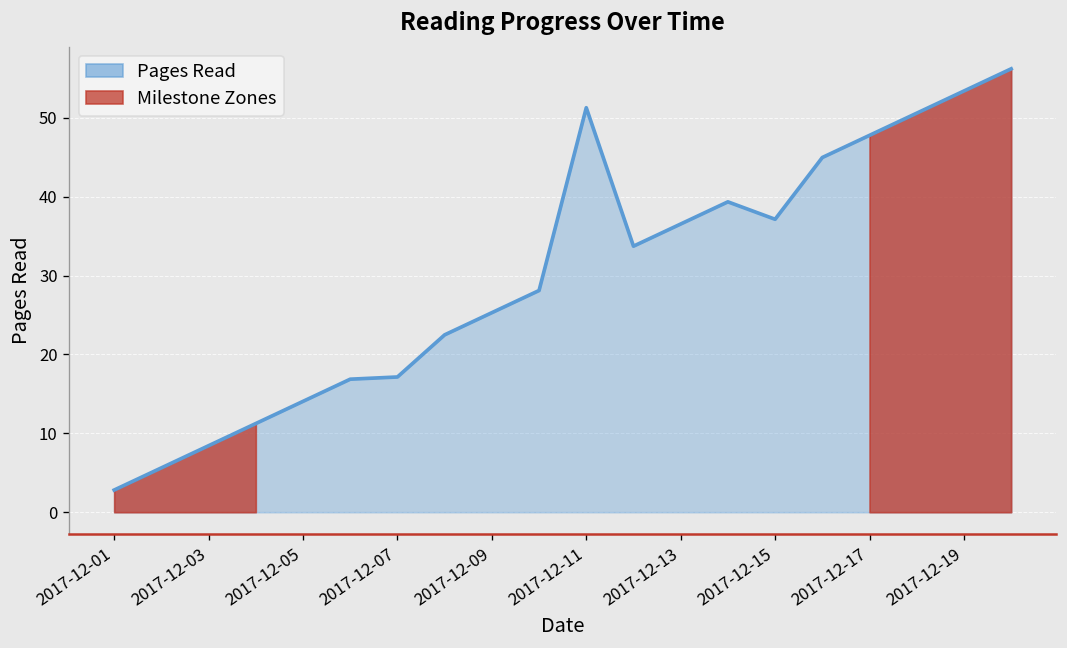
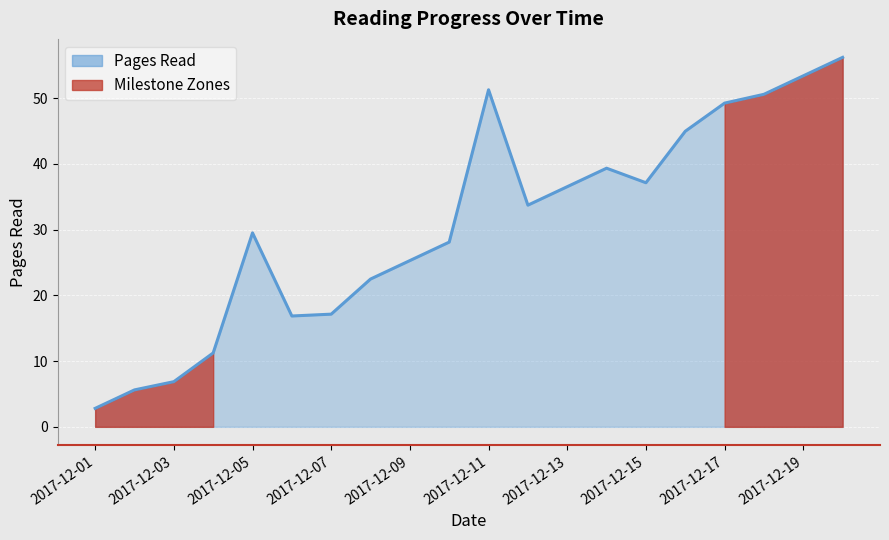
  {
    "Pages Read": {
-     "2017-12-03": 8,
-     "2017-12-05": 14,
+     "2017-12-03": 7,
+     "2017-12-05": 30,
      "2017-12-07": 17,
      "2017-12-09": 25,
      "2017-12-11": 51,
      "2017-12-13": 37,
      "2017-12-15": 37,
-     "2017-12-17": 48
+     "2017-12-17": 49
    }
  }
